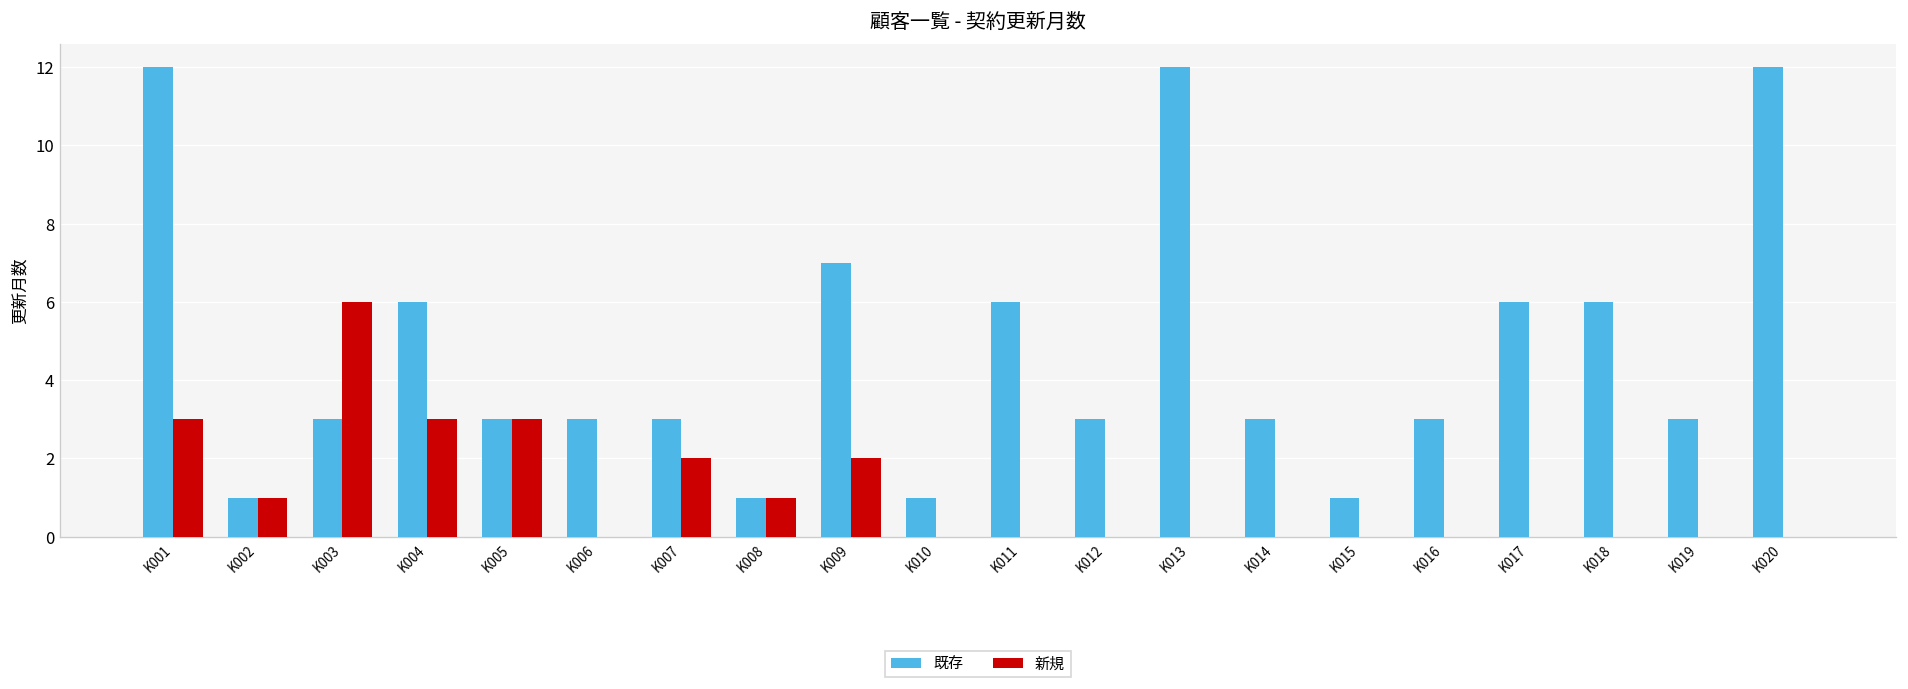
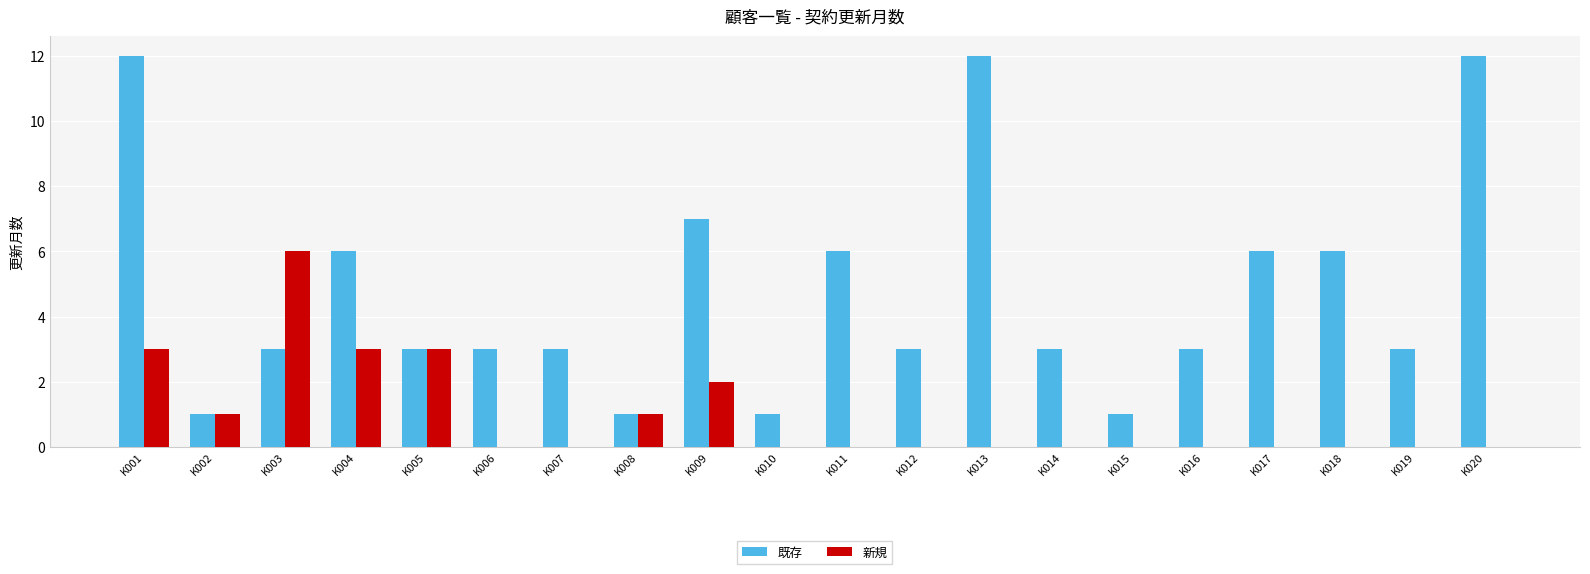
  {
    "既存": {
      "K001": 12,
      "K002": 1,
      "K003": 3,
      "K004": 6,
      "K005": 3,
      "K006": 3,
      "K007": 3,
      "K008": 1,
      "K009": 7,
      "K010": 1,
      "K011": 6,
      "K012": 3,
      "K013": 12,
      "K014": 3,
      "K015": 1,
      "K016": 3,
      "K017": 6,
      "K018": 6,
      "K019": 3,
      "K020": 12
    },
    "新規": {
      "K001": 3,
      "K002": 1,
      "K003": 6,
      "K004": 3,
      "K005": 3,
      "K006": 0,
-     "K007": 2,
+     "K007": 0,
      "K008": 1,
      "K009": 2,
      "K010": 0,
      "K011": 0,
      "K012": 0,
      "K013": 0,
      "K014": 0,
      "K015": 0,
      "K016": 0,
      "K017": 0,
      "K018": 0,
      "K019": 0,
      "K020": 0
    }
  }
